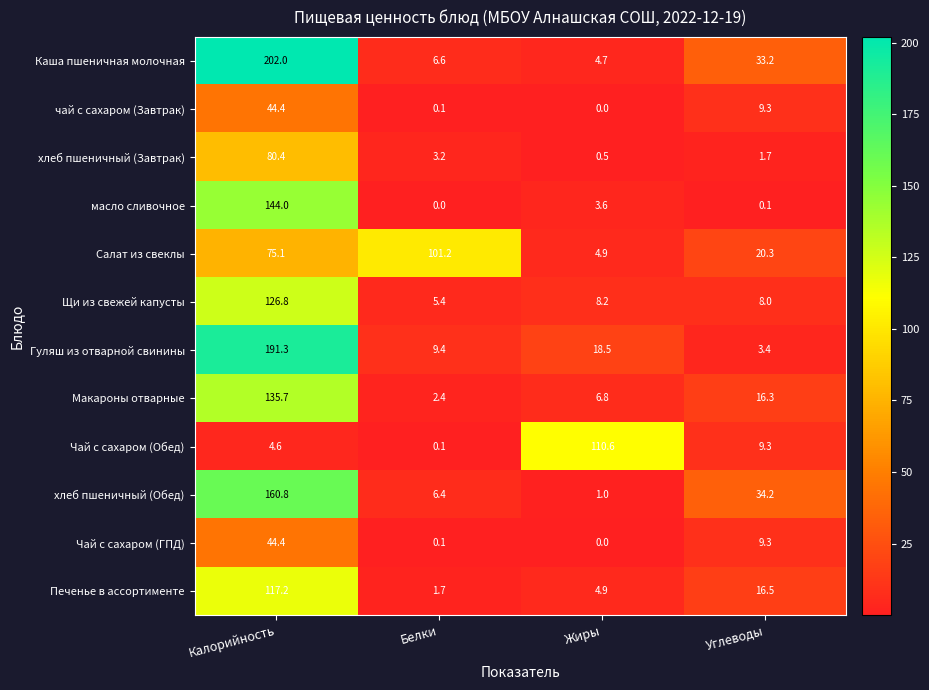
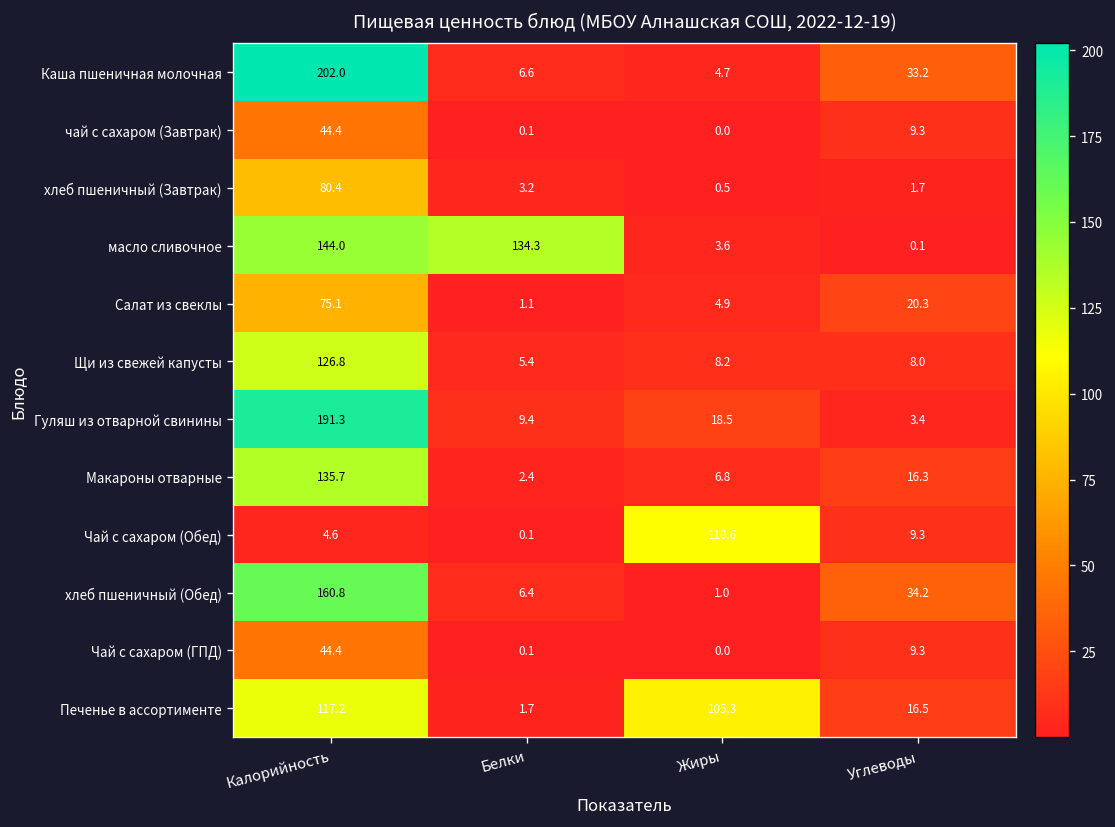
  {
    "Каша пшеничная молочная": {
      "Калорийность": 202.0,
      "Белки": 6.6,
      "Жиры": 4.7,
      "Углеводы": 33.2
    },
    "чай с сахаром (Завтрак)": {
      "Калорийность": 44.4,
      "Белки": 0.1,
      "Жиры": 0.0,
      "Углеводы": 9.3
    },
    "хлеб пшеничный (Завтрак)": {
      "Калорийность": 80.4,
      "Белки": 3.2,
      "Жиры": 0.5,
      "Углеводы": 1.7
    },
    "масло сливочное": {
      "Калорийность": 144.0,
-     "Белки": 0.0,
+     "Белки": 134.3,
      "Жиры": 3.6,
      "Углеводы": 0.1
    },
    "Салат из свеклы": {
      "Калорийность": 75.1,
-     "Белки": 101.2,
+     "Белки": 1.1,
      "Жиры": 4.9,
      "Углеводы": 20.3
    },
    "Щи из свежей капусты": {
      "Калорийность": 126.8,
      "Белки": 5.4,
      "Жиры": 8.2,
      "Углеводы": 8.0
    },
    "Гуляш из отварной свинины": {
      "Калорийность": 191.3,
      "Белки": 9.4,
      "Жиры": 18.5,
      "Углеводы": 3.4
    },
    "Макароны отварные": {
      "Калорийность": 135.7,
      "Белки": 2.4,
      "Жиры": 6.8,
      "Углеводы": 16.3
    },
    "Чай с сахаром (Обед)": {
      "Калорийность": 4.6,
      "Белки": 0.1,
      "Жиры": 110.6,
      "Углеводы": 9.3
    },
    "хлеб пшеничный (Обед)": {
      "Калорийность": 160.8,
      "Белки": 6.4,
      "Жиры": 1.0,
      "Углеводы": 34.2
    },
    "Чай с сахаром (ГПД)": {
      "Калорийность": 44.4,
      "Белки": 0.1,
      "Жиры": 0.0,
      "Углеводы": 9.3
    },
    "Печенье в ассортименте": {
      "Калорийность": 117.2,
      "Белки": 1.7,
-     "Жиры": 4.9,
+     "Жиры": 105.3,
      "Углеводы": 16.5
    }
  }
